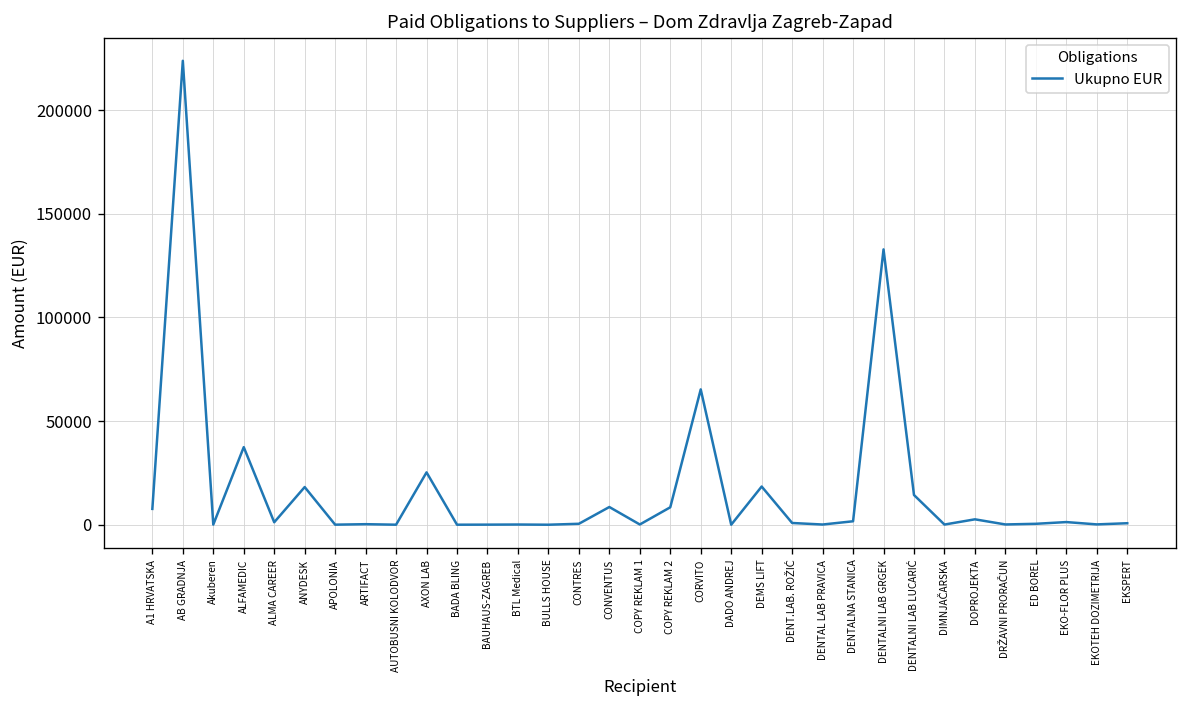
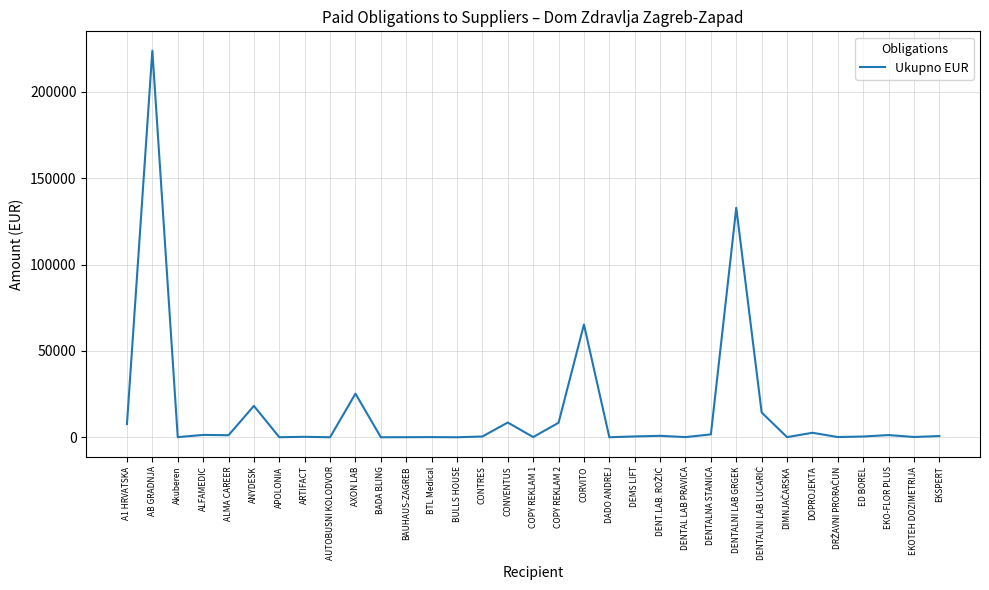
  {
    "A1 HRVATSKA": 8000,
    "AB GRADNJA": 224000,
    "Akuberen": 0,
-   "ALFAMEDIC": 37000,
+   "ALFAMEDIC": 1000,
    "ALMA CAREER": 1000,
    "ANYDESK": 18000,
    "APOLONIA": 0,
    "ARTIFACT": 0,
    "AUTOBUSNI KOLODVOR": 0,
    "AXON LAB": 25000,
    "BADA BLING": 0,
    "BAUHAUS-ZAGREB": 0,
    "BTL Medical": 0,
    "BULLS HOUSE": 0,
    "CONTRES": 0,
    "CONVENTUS": 9000,
    "COPY REKLAM 1": 0,
    "COPY REKLAM 2": 8000,
    "CORVITO": 65000,
    "DADO ANDREJ": 0,
-   "DEMS LIFT": 18000,
+   "DEMS LIFT": 1000,
    "DENT.LAB. ROŽIĆ": 1000,
    "DENTAL LAB PRAVICA": 0,
    "DENTALNA STANICA": 2000,
    "DENTALNI LAB GRGEK": 133000,
    "DENTALNI LAB LUCARIĆ": 14000,
    "DIMNJAČARSKA": 0,
    "DOPROJEKTA": 3000,
    "DRŽAVNI PRORAČUN": 0,
    "ED BOREL": 0,
    "EKO-FLOR PLUS": 1000,
    "EKOTEH DOZIMETRIJA": 0,
    "EKSPERT": 1000
  }
